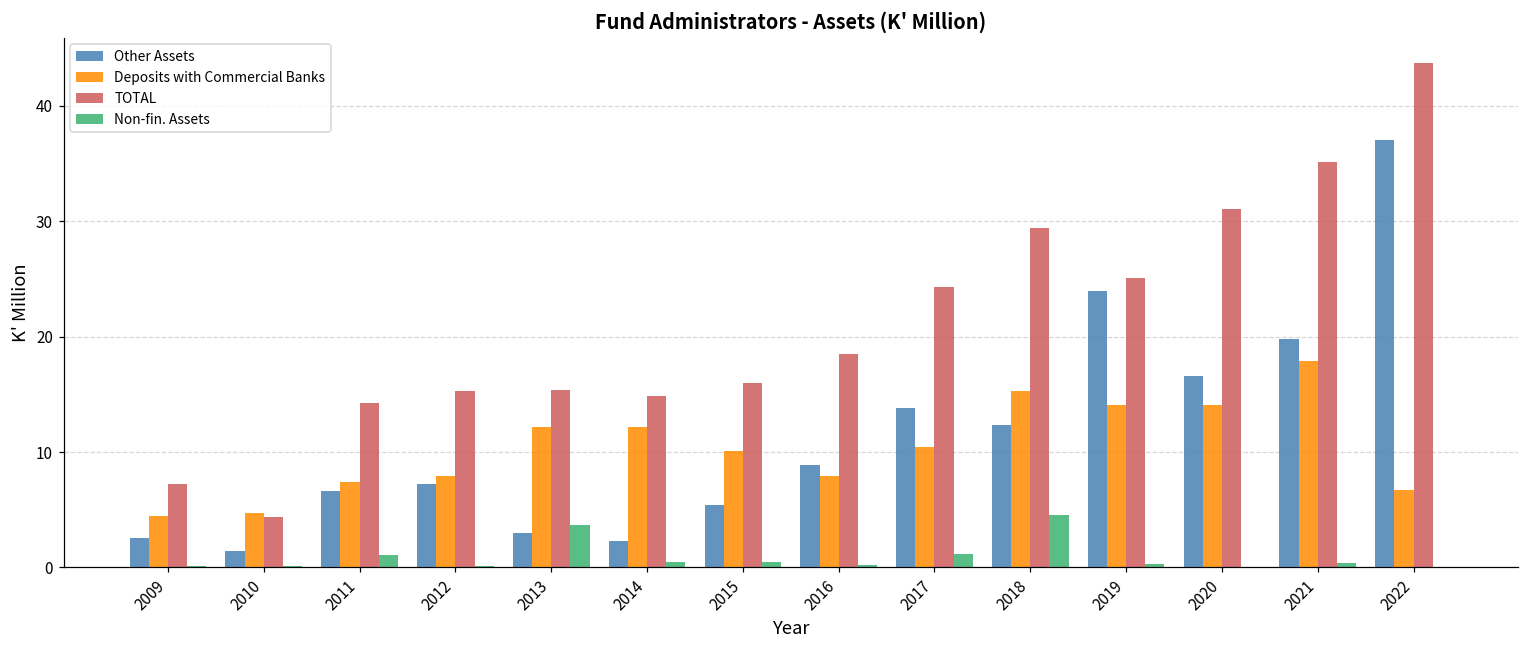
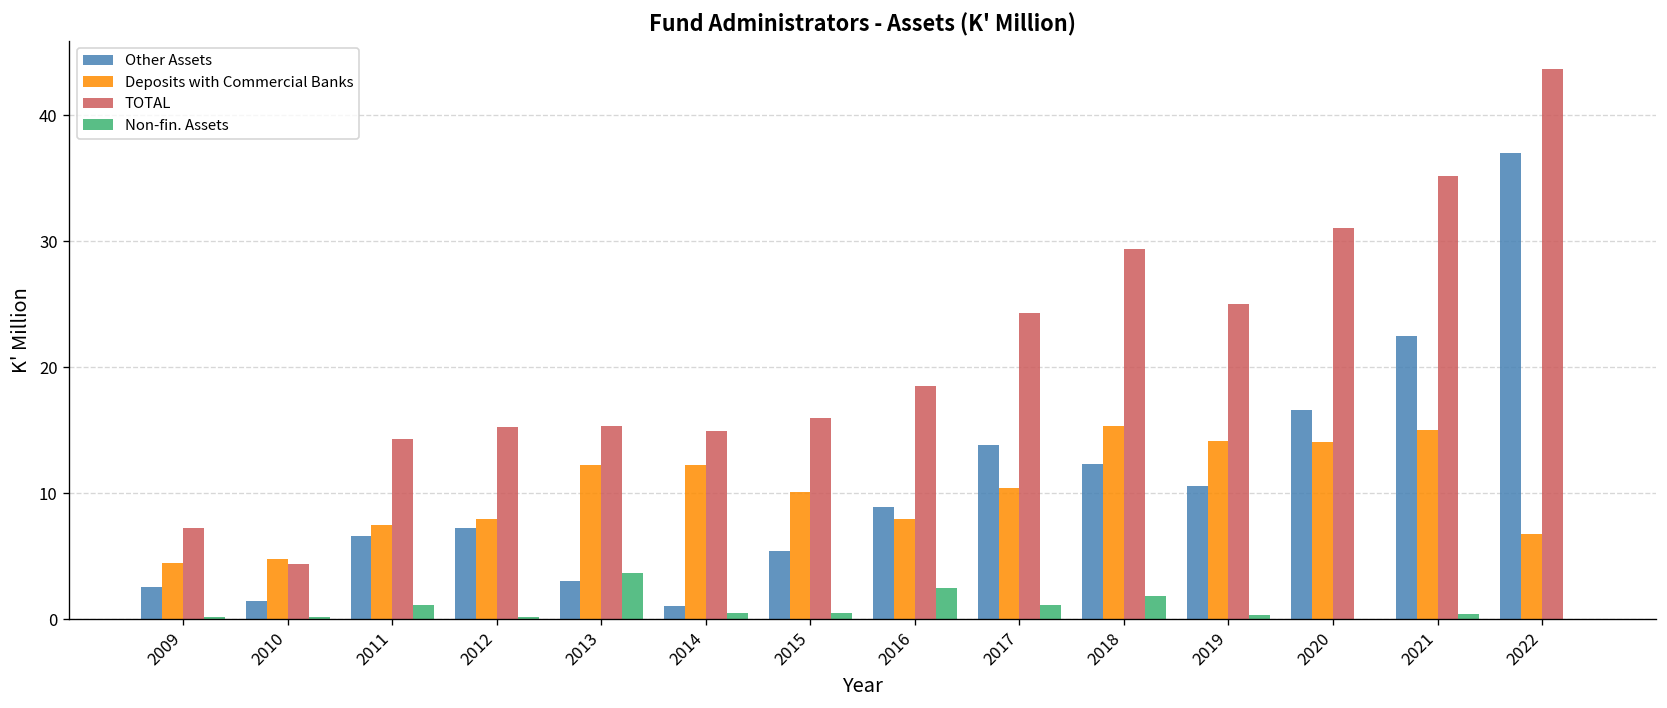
  {
    "Other Assets": {
      "2009": 2.6,
      "2010": 1.4,
      "2011": 6.6,
      "2012": 7.2,
      "2013": 3.0,
-     "2014": 2.3,
+     "2014": 1.0,
      "2015": 5.4,
      "2016": 8.9,
      "2017": 13.8,
      "2018": 12.3,
-     "2019": 23.9,
+     "2019": 10.6,
      "2020": 16.6,
-     "2021": 19.8,
+     "2021": 22.4,
      "2022": 37.0
    },
    "Deposits with Commercial Banks": {
      "2009": 4.4,
      "2010": 4.8,
      "2011": 7.4,
      "2012": 7.9,
      "2013": 12.2,
      "2014": 12.2,
      "2015": 10.1,
      "2016": 8.0,
      "2017": 10.4,
      "2018": 15.3,
      "2019": 14.1,
      "2020": 14.1,
-     "2021": 17.9,
+     "2021": 15.0,
      "2022": 6.7
    },
    "TOTAL": {
      "2009": 7.2,
      "2010": 4.4,
      "2011": 14.3,
      "2012": 15.3,
      "2013": 15.4,
      "2014": 14.9,
      "2015": 16.0,
      "2016": 18.5,
      "2017": 24.3,
      "2018": 29.4,
      "2019": 25.1,
      "2020": 31.1,
      "2021": 35.2,
      "2022": 43.7
    },
    "Non-fin. Assets": {
      "2011": 1.1,
      "2013": 3.7,
      "2014": 0.5,
      "2015": 0.5,
-     "2016": 0.2,
+     "2016": 2.5,
      "2017": 1.1,
-     "2018": 4.5,
+     "2018": 1.8,
      "2019": 0.3,
      "2020": 0.0,
      "2021": 0.4,
      "2022": 0.0
    }
  }
